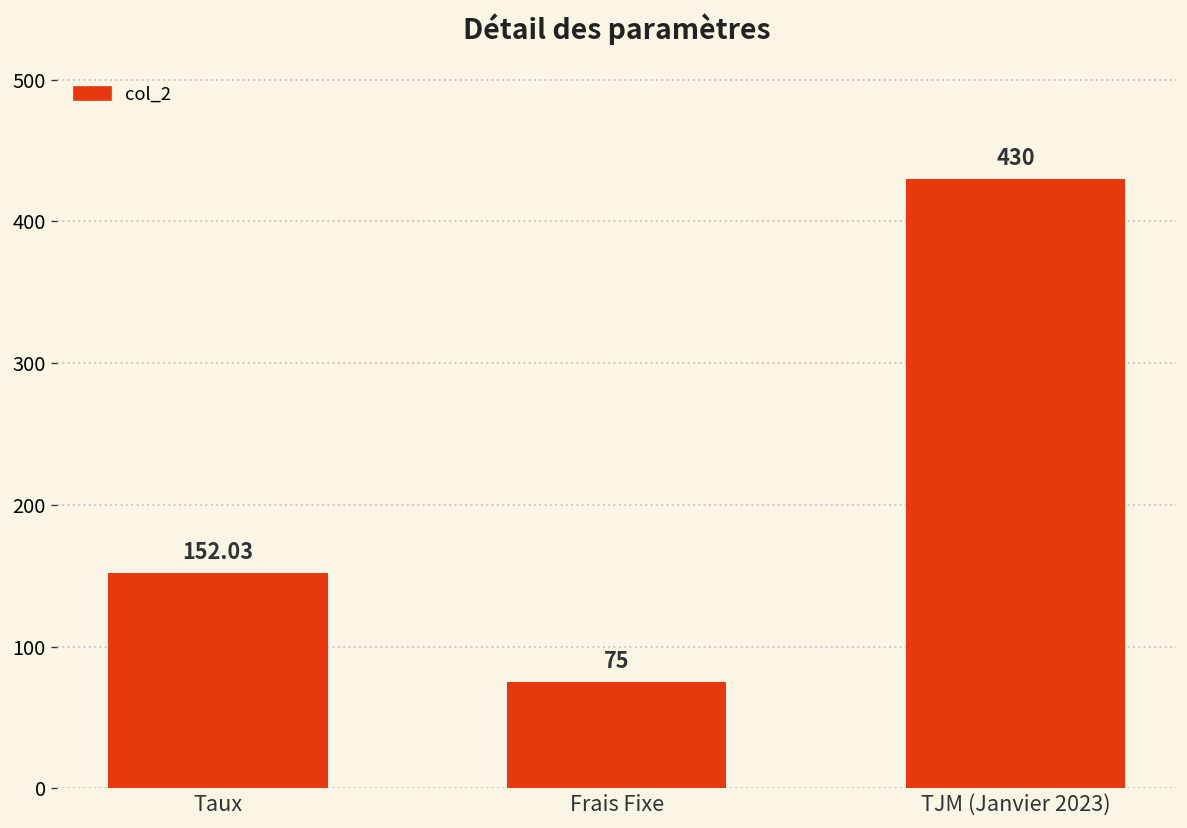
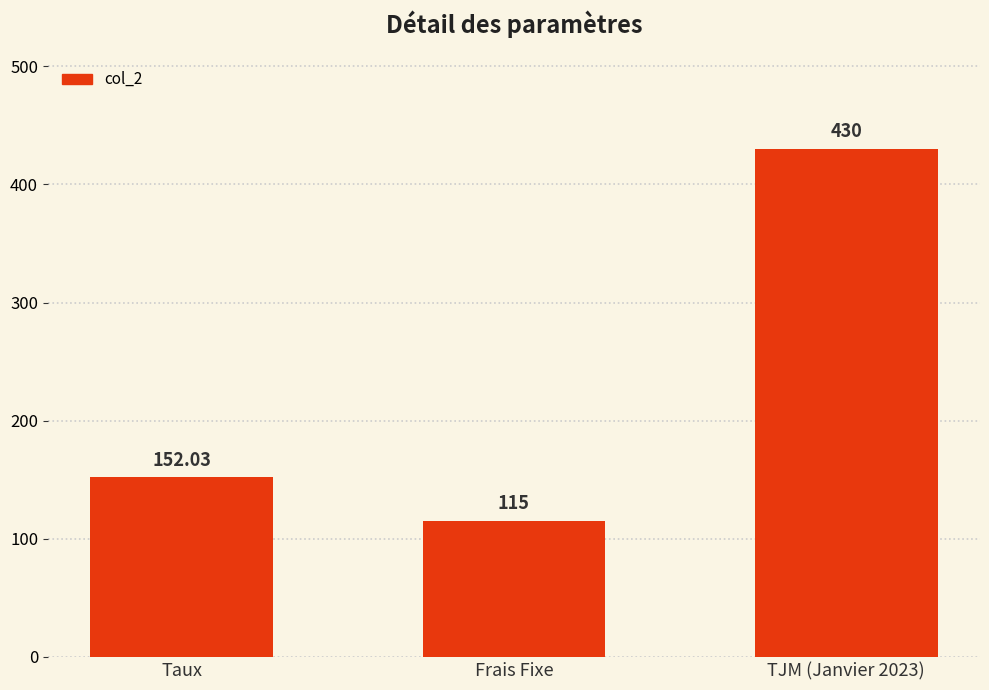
  {
    "Taux": 152.03,
-   "Frais Fixe": 75,
+   "Frais Fixe": 115,
    "TJM (Janvier 2023)": 430
  }
